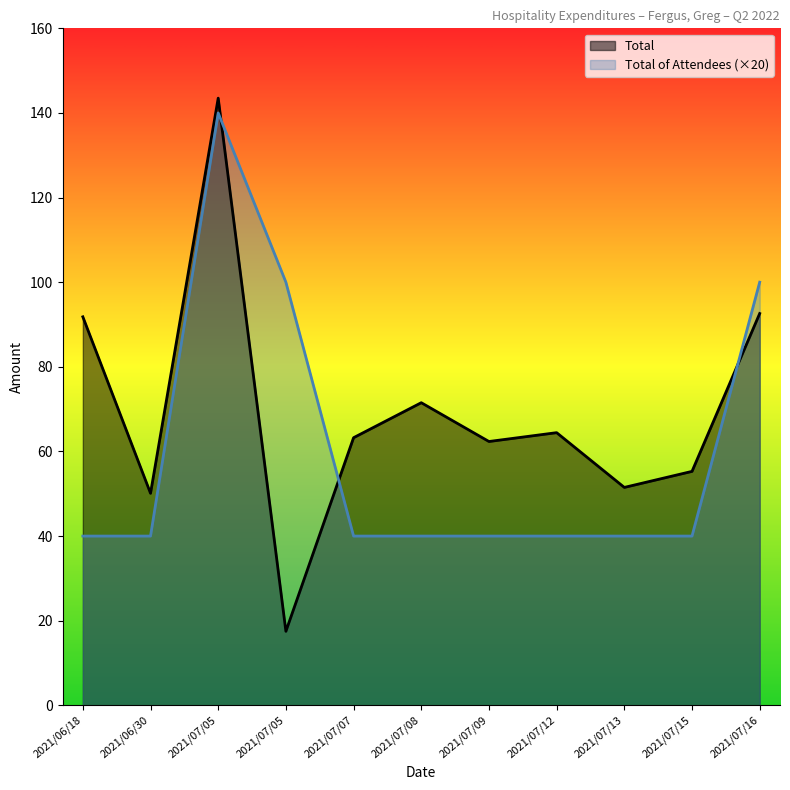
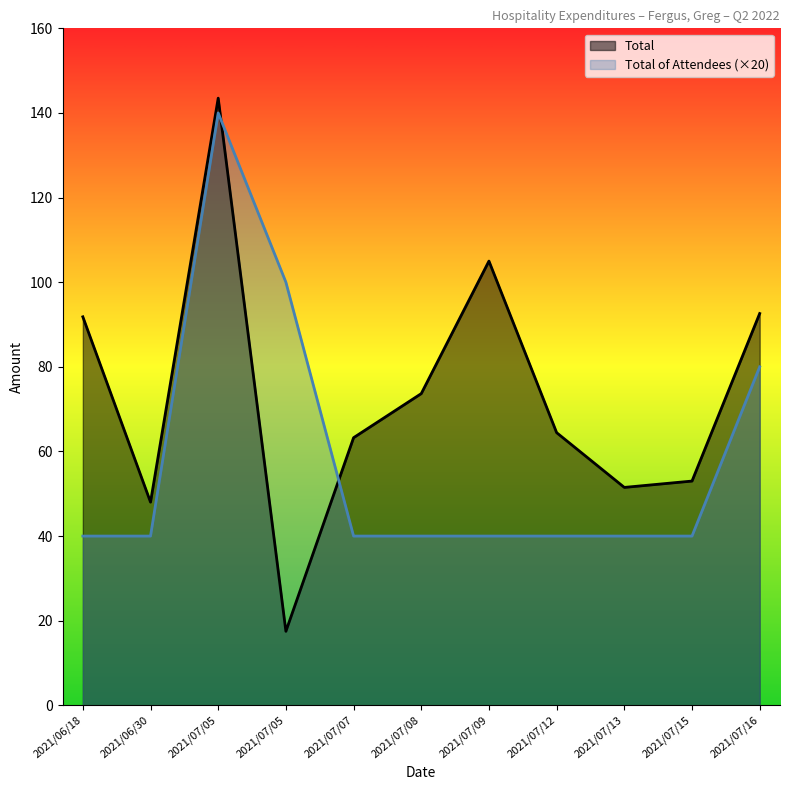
  {
    "Total": {
      "2021/06/18": 92,
-     "2021/06/30": 50,
+     "2021/06/30": 48,
      "2021/07/07": 63,
-     "2021/07/08": 72,
-     "2021/07/09": 62,
+     "2021/07/08": 74,
+     "2021/07/09": 105,
      "2021/07/12": 64,
      "2021/07/13": 52,
-     "2021/07/15": 55,
+     "2021/07/15": 53,
      "2021/07/16": 93
    },
    "Total of Attendees (×20)": {
      "2021/06/18": 40,
      "2021/06/30": 40,
      "2021/07/07": 40,
      "2021/07/08": 40,
      "2021/07/09": 40,
      "2021/07/12": 40,
      "2021/07/13": 40,
      "2021/07/15": 40,
-     "2021/07/16": 100
+     "2021/07/16": 80
    }
  }
